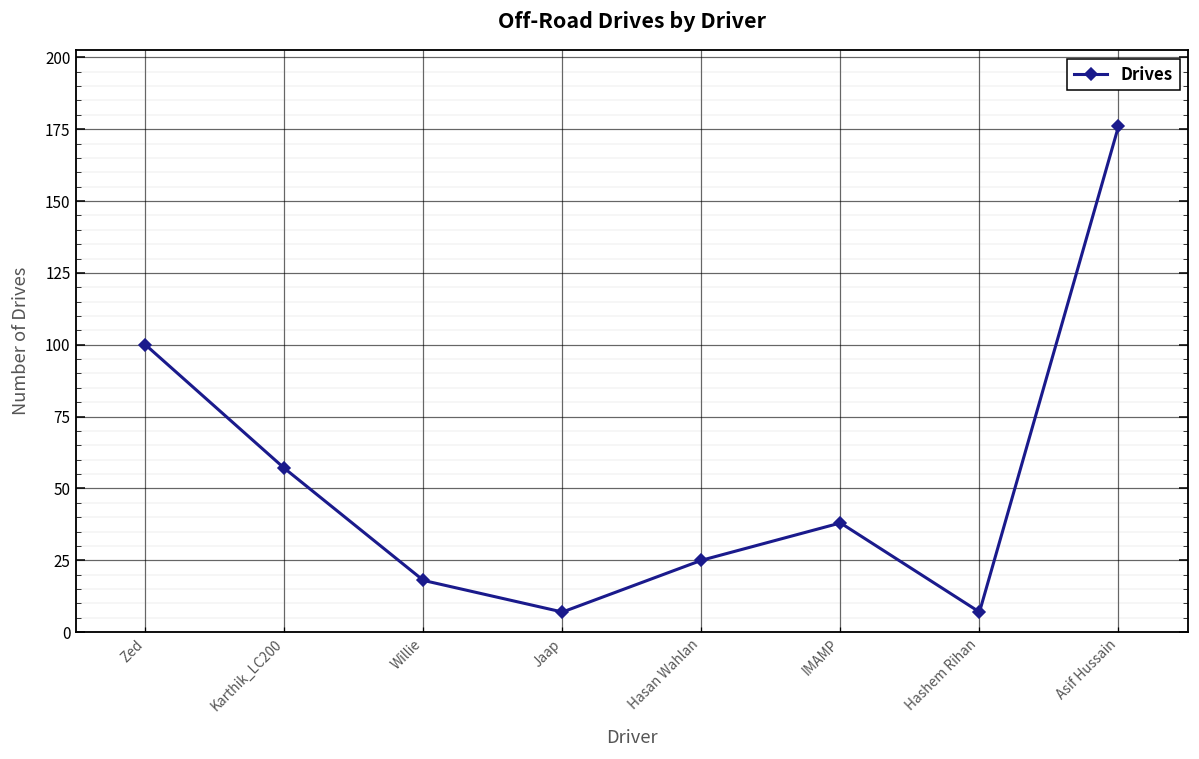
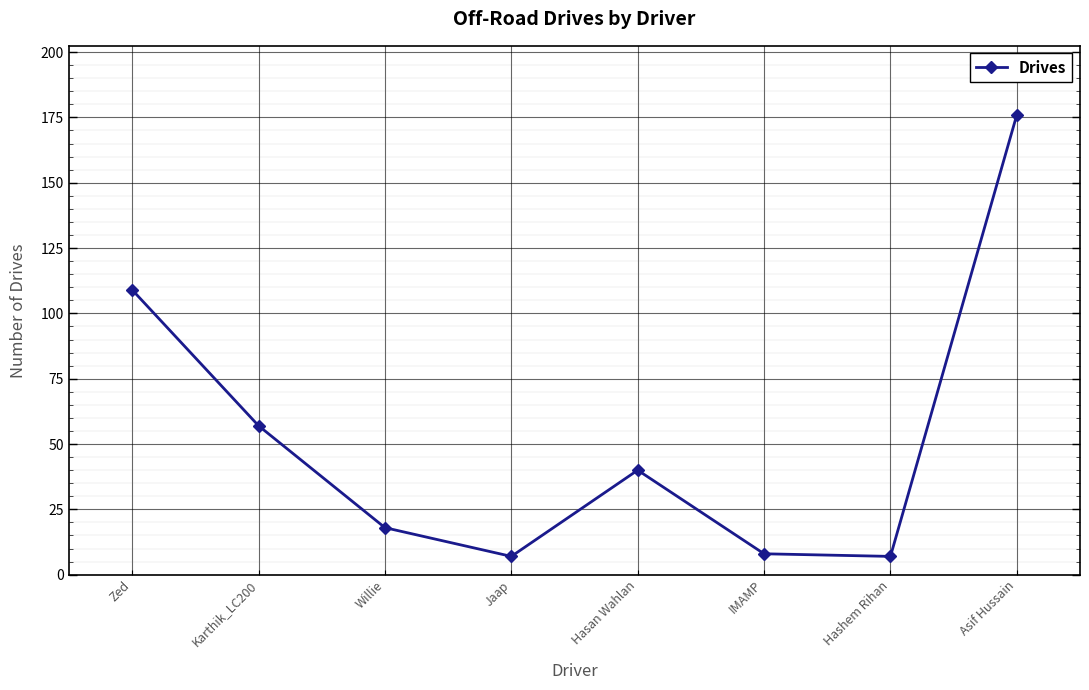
  {
-   "Zed": 100,
+   "Zed": 109,
    "Karthik_LC200": 57,
    "Willie": 18,
    "Jaap": 7,
-   "Hasan Wahlan": 25,
-   "IMAMP": 38,
+   "Hasan Wahlan": 40,
+   "IMAMP": 8,
    "Hashem Rihan": 7,
    "Asif Hussain": 176
  }
